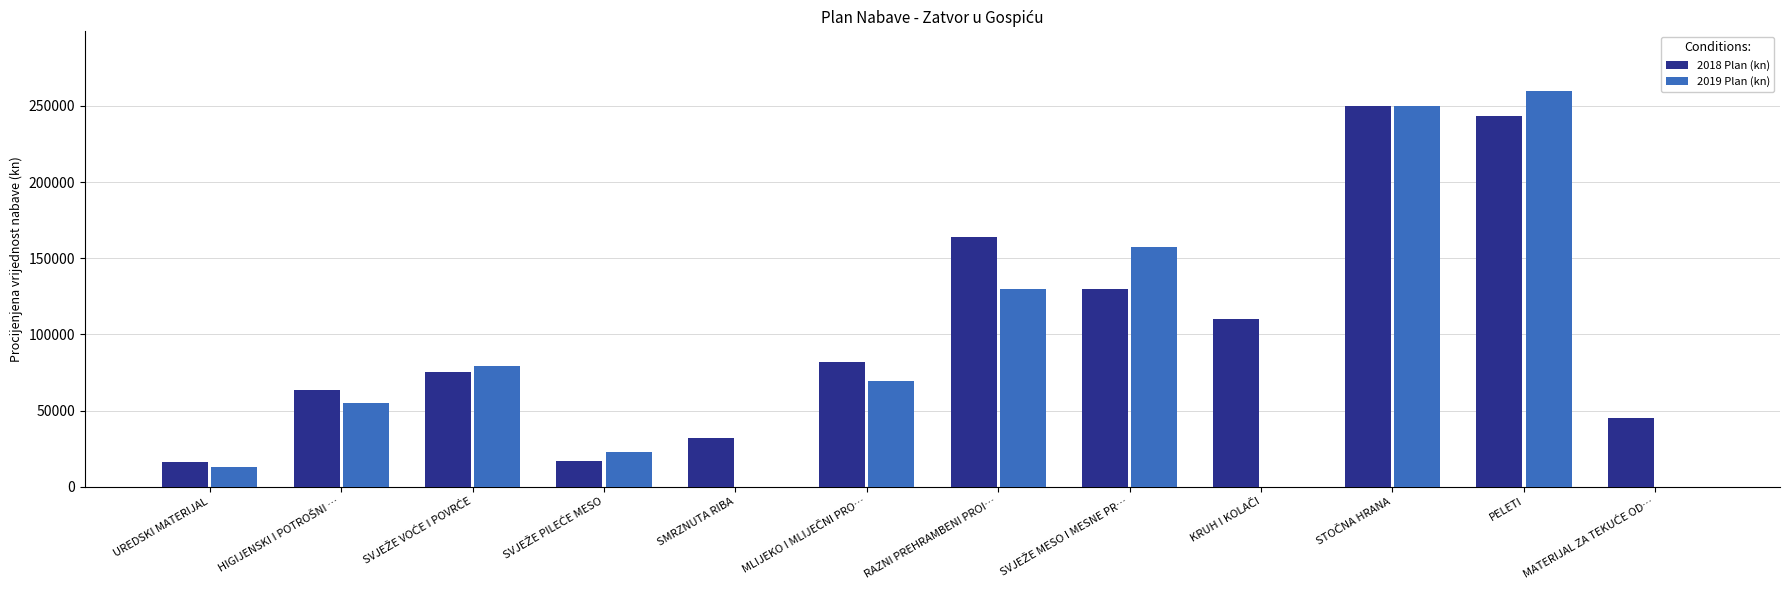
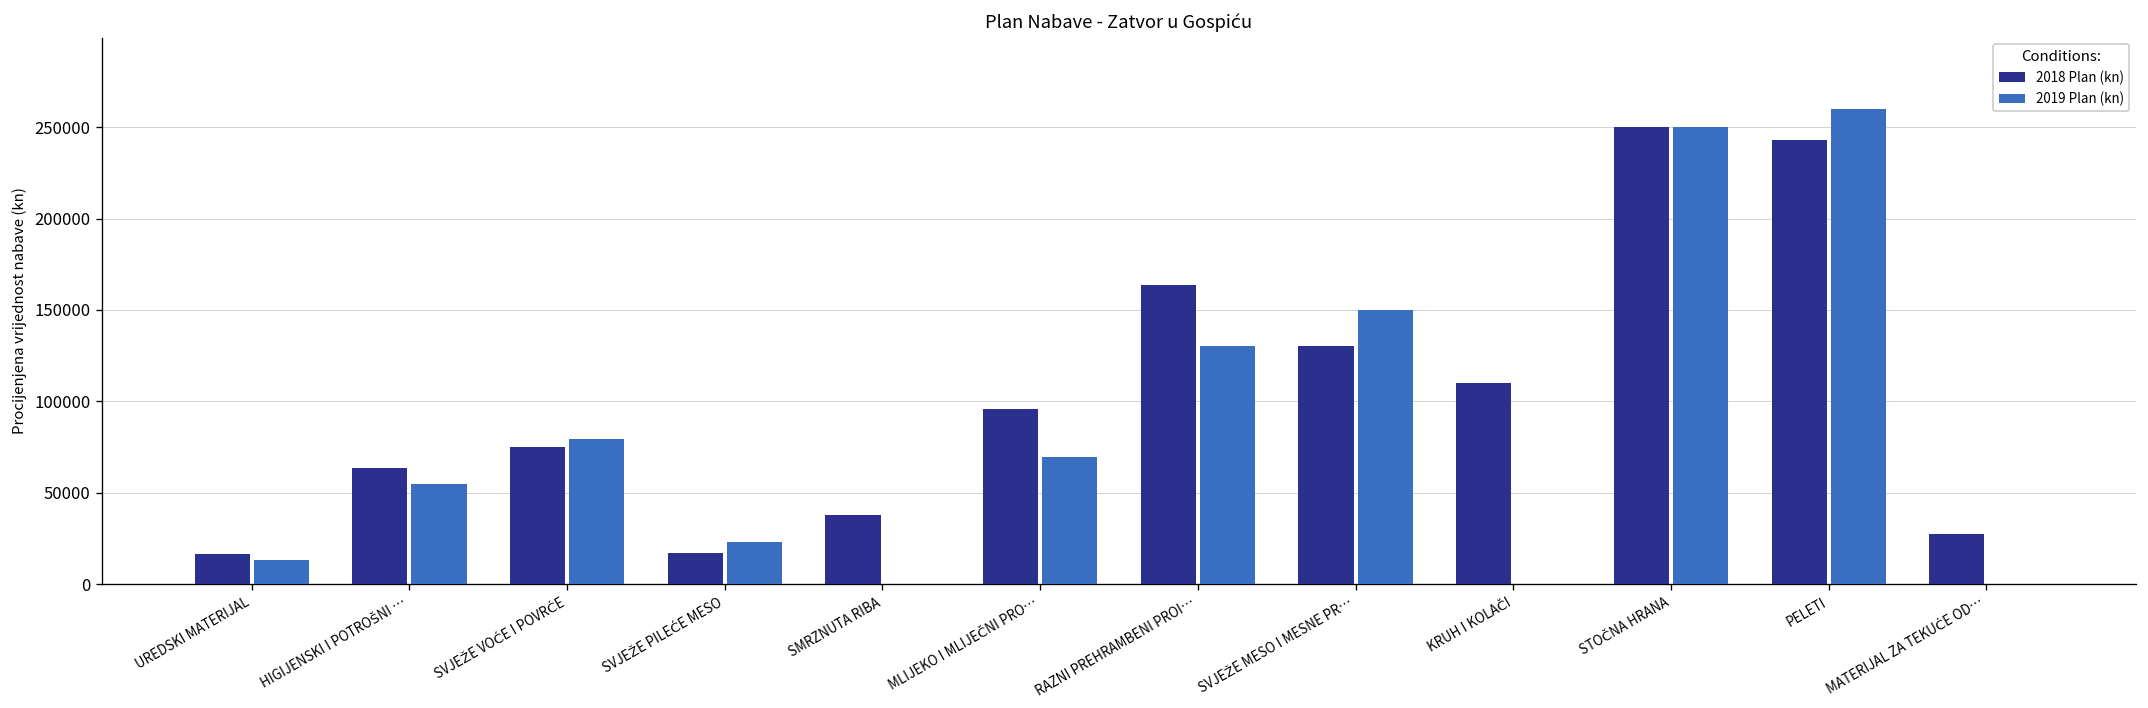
  {
    "2018 Plan (kn)": {
      "UREDSKI MATERIJAL": 16000,
      "HIGIJENSKI I POTROŠNI …": 64000,
      "SVJEŽE VOĆE I POVRĆE": 75000,
      "SVJEŽE PILEĆE MESO": 17000,
-     "SMRZNUTA RIBA": 32000,
-     "MLIJEKO I MLIJEČNI PRO…": 82000,
+     "SMRZNUTA RIBA": 38000,
+     "MLIJEKO I MLIJEČNI PRO…": 96000,
      "RAZNI PREHRAMBENI PROI…": 164000,
      "SVJEŽE MESO I MESNE PR…": 130000,
      "KRUH I KOLAČI": 110000,
      "STOČNA HRANA": 250000,
      "PELETI": 243000,
-     "MATERIJAL ZA TEKUĆE OD…": 45000
+     "MATERIJAL ZA TEKUĆE OD…": 28000
    },
    "2019 Plan (kn)": {
      "UREDSKI MATERIJAL": 13000,
      "HIGIJENSKI I POTROŠNI …": 55000,
      "SVJEŽE VOĆE I POVRĆE": 79000,
      "SVJEŽE PILEĆE MESO": 23000,
      "SMRZNUTA RIBA": 0,
      "MLIJEKO I MLIJEČNI PRO…": 70000,
      "RAZNI PREHRAMBENI PROI…": 130000,
-     "SVJEŽE MESO I MESNE PR…": 158000,
+     "SVJEŽE MESO I MESNE PR…": 150000,
      "KRUH I KOLAČI": 0,
      "STOČNA HRANA": 250000,
      "PELETI": 260000,
      "MATERIJAL ZA TEKUĆE OD…": 0
    }
  }
